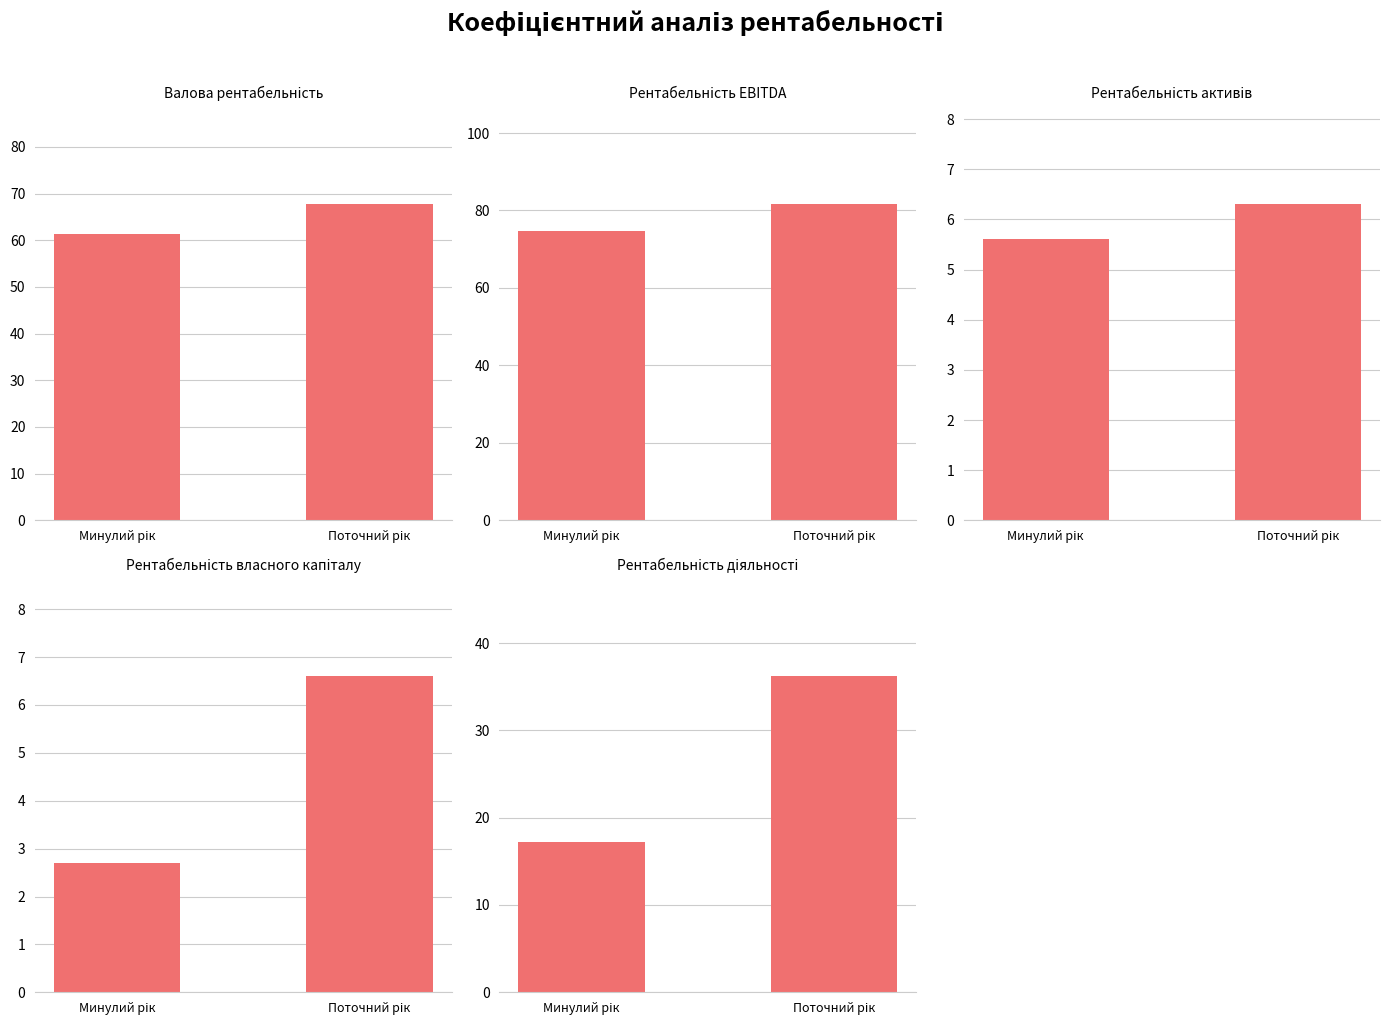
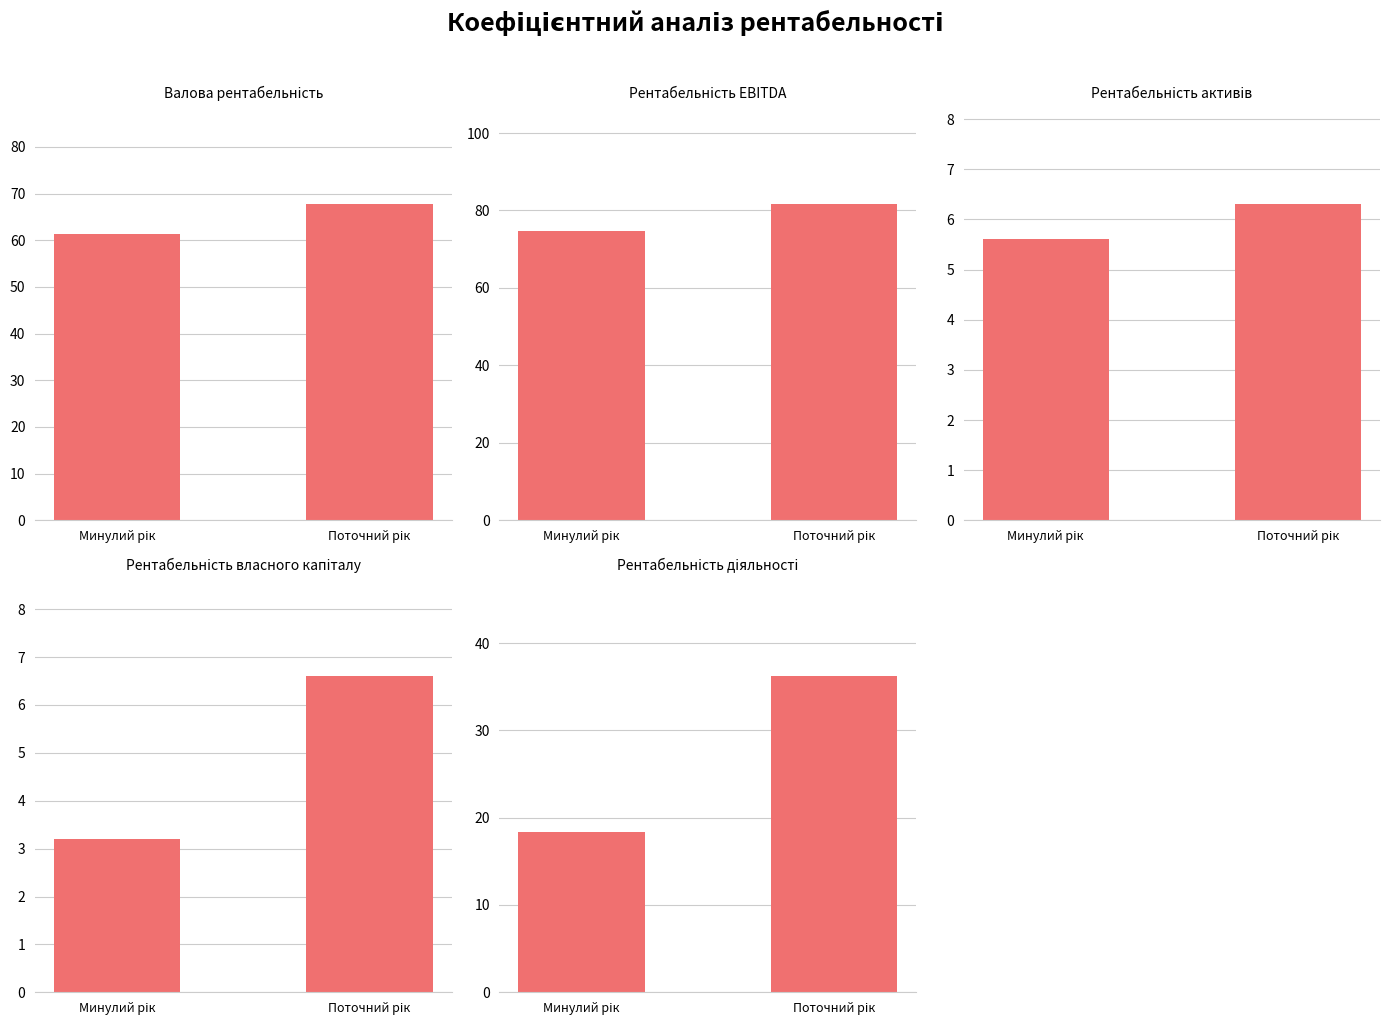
  {
    "Валова рентабельність": {
      "Минулий рік": 61,
      "Поточний рік": 68
    },
    "Рентабельність EBITDA": {
      "Минулий рік": 75,
      "Поточний рік": 82
    },
    "Рентабельність активів": {
      "Минулий рік": 5.6,
      "Поточний рік": 6.3
    },
    "Рентабельність власного капіталу": {
-     "Минулий рік": 2.7,
+     "Минулий рік": 3.2,
      "Поточний рік": 6.6
    },
    "Рентабельність діяльності": {
-     "Минулий рік": 17,
+     "Минулий рік": 18,
      "Поточний рік": 36
    }
  }
